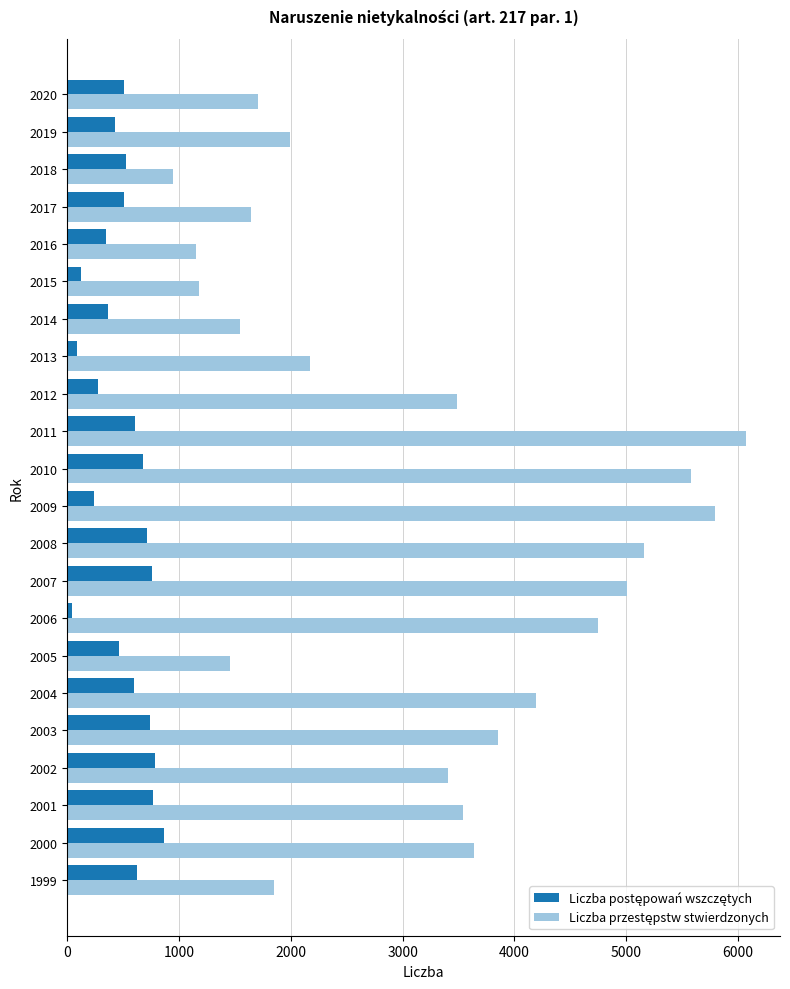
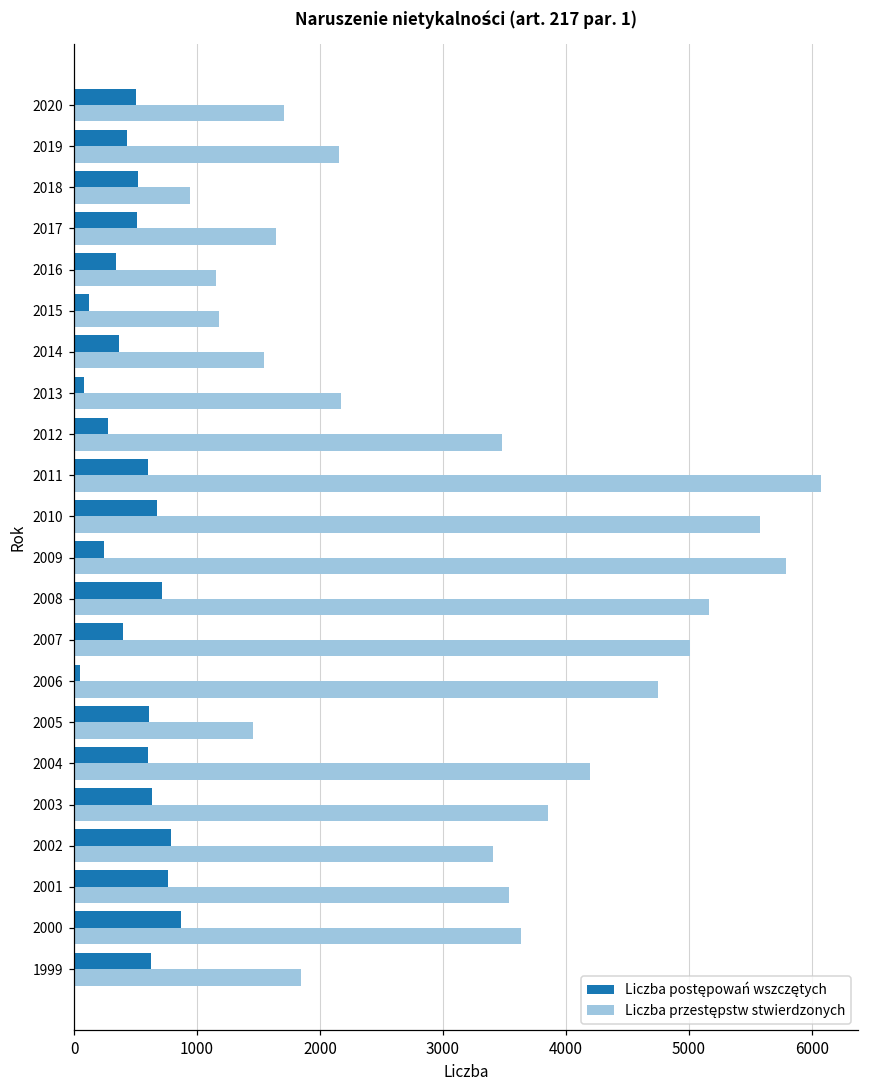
  {
    "Liczba postępowań wszczętych": {
      "2020": 510,
      "2019": 430,
      "2018": 520,
      "2017": 510,
      "2016": 340,
      "2015": 130,
      "2014": 370,
      "2013": 80,
      "2012": 280,
      "2011": 610,
      "2010": 680,
      "2009": 240,
      "2008": 720,
-     "2007": 750,
+     "2007": 400,
      "2006": 50,
-     "2005": 460,
+     "2005": 610,
      "2004": 600,
-     "2003": 740,
+     "2003": 640,
      "2002": 790,
      "2001": 760,
      "2000": 870,
      "1999": 630
    },
    "Liczba przestępstw stwierdzonych": {
      "2020": 1710,
-     "2019": 2000,
+     "2019": 2150,
      "2018": 950,
      "2017": 1650,
      "2016": 1150,
      "2015": 1180,
      "2014": 1540,
      "2013": 2170,
      "2012": 3480,
      "2011": 6070,
      "2010": 5580,
      "2009": 5790,
      "2008": 5160,
      "2007": 5010,
      "2006": 4750,
      "2005": 1450,
      "2004": 4190,
      "2003": 3850,
      "2002": 3410,
      "2001": 3540,
      "2000": 3630,
      "1999": 1850
    }
  }
